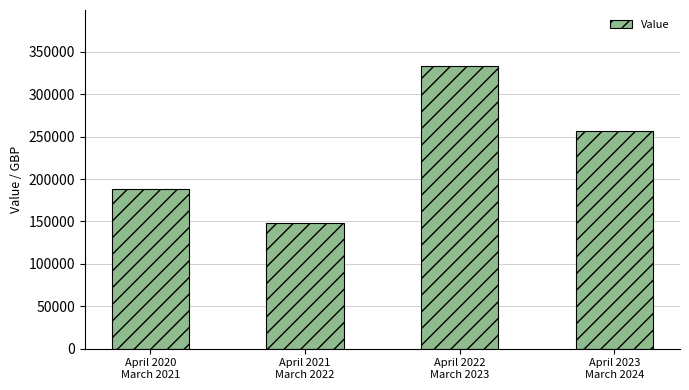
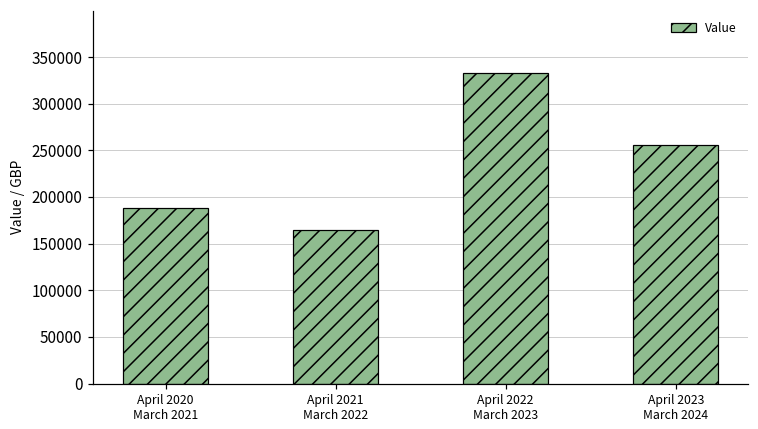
  {
    "April 2020 March 2021": 190000,
-   "April 2021 March 2022": 150000,
+   "April 2021 March 2022": 160000,
    "April 2022 March 2023": 330000,
    "April 2023 March 2024": 260000
  }
